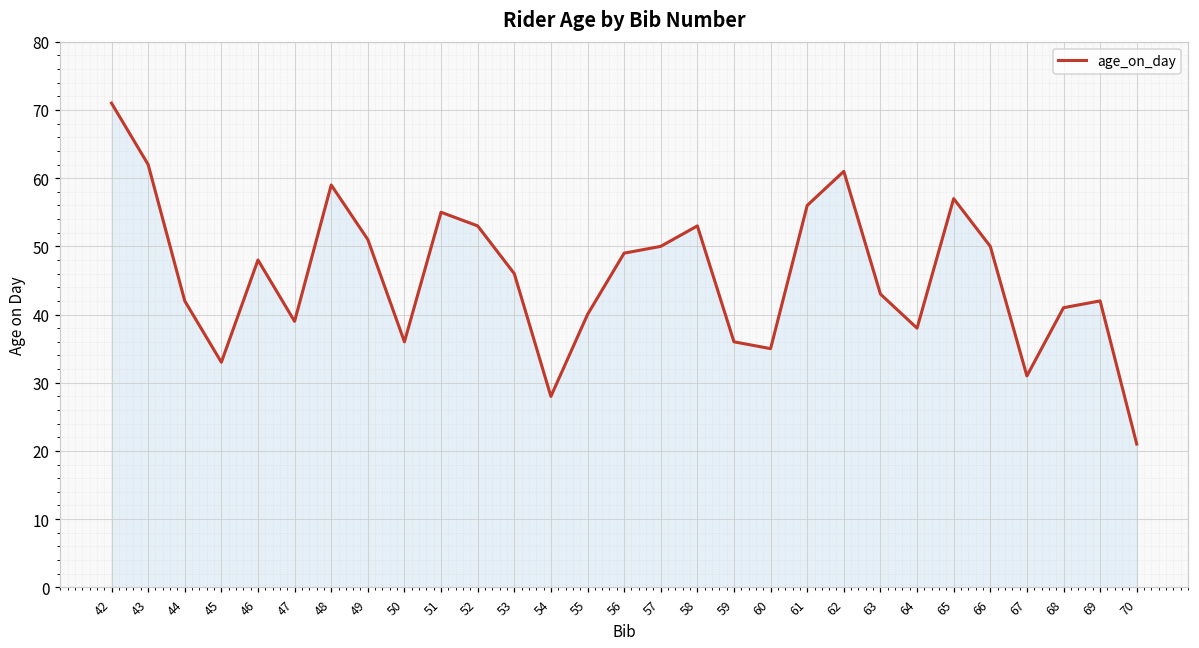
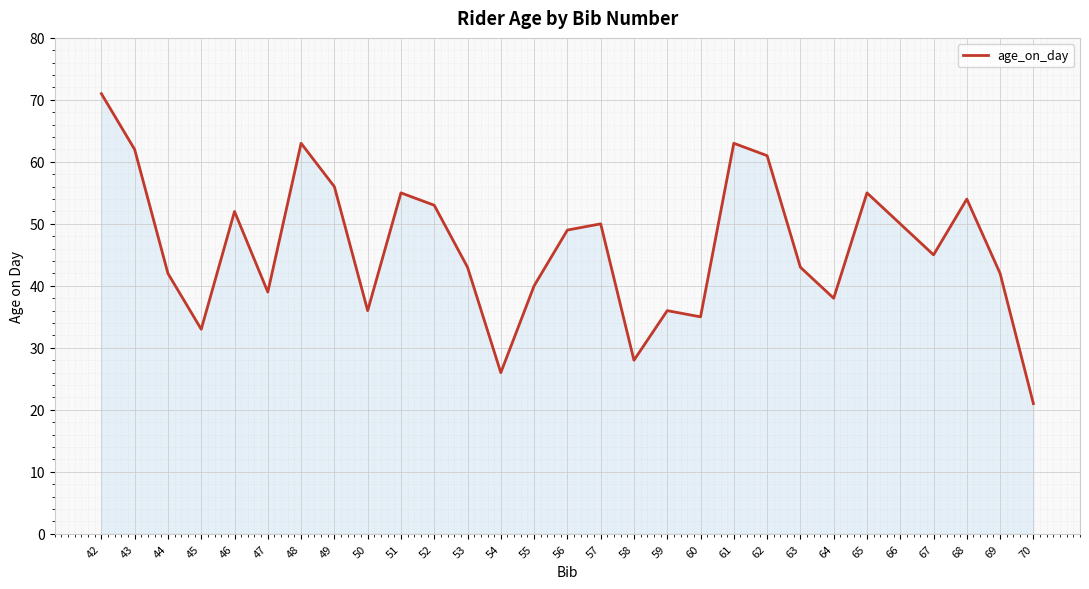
  {
    "42": 71,
    "43": 62,
    "44": 42,
    "45": 33,
-   "46": 48,
+   "46": 52,
    "47": 39,
-   "48": 59,
-   "49": 51,
+   "48": 63,
+   "49": 56,
    "50": 36,
    "51": 55,
    "52": 53,
-   "53": 46,
-   "54": 28,
+   "53": 43,
+   "54": 26,
    "55": 40,
    "56": 49,
    "57": 50,
-   "58": 53,
+   "58": 28,
    "59": 36,
    "60": 35,
-   "61": 56,
+   "61": 63,
    "62": 61,
    "63": 43,
    "64": 38,
-   "65": 57,
+   "65": 55,
    "66": 50,
-   "67": 31,
-   "68": 41,
+   "67": 45,
+   "68": 54,
    "69": 42,
    "70": 21
  }
